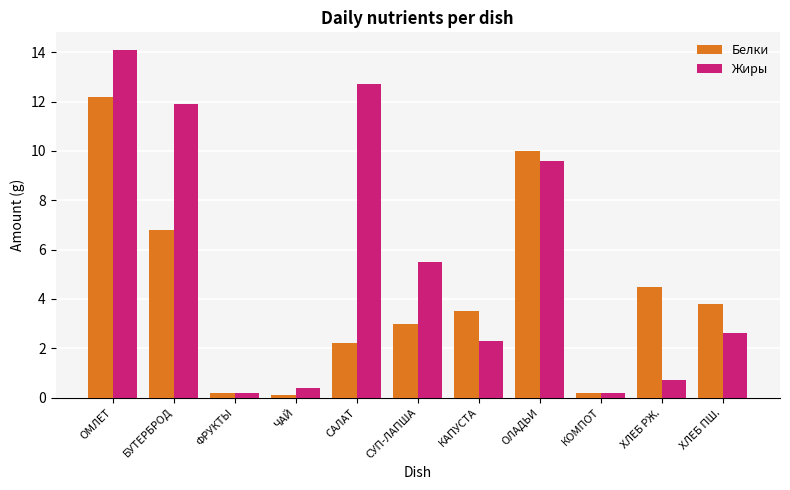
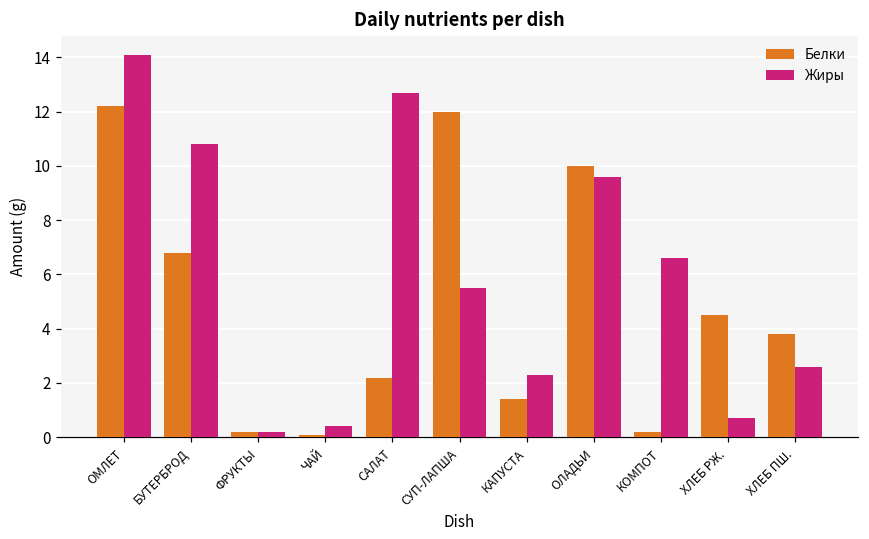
  {
    "Белки": {
      "ОМЛЕТ": 12.2,
      "БУТЕРБРОД": 6.8,
      "ФРУКТЫ": 0.2,
      "САЛАТ": 2.2,
-     "СУП-ЛАПША": 3,
-     "КАПУСТА": 3.5,
+     "СУП-ЛАПША": 12,
+     "КАПУСТА": 1.4,
      "ОЛАДЬИ": 10.0,
      "КОМПОТ": 0.2,
      "ХЛЕБ РЖ.": 4.5,
      "ХЛЕБ ПШ.": 3.8
    },
    "Жиры": {
      "ОМЛЕТ": 14.1,
-     "БУТЕРБРОД": 11.9,
+     "БУТЕРБРОД": 10.8,
      "ФРУКТЫ": 0.2,
      "ЧАЙ": 0.4,
      "САЛАТ": 12.7,
      "СУП-ЛАПША": 5.5,
      "КАПУСТА": 2.3,
      "ОЛАДЬИ": 9.6,
-     "КОМПОТ": 0.2,
+     "КОМПОТ": 6.6,
      "ХЛЕБ РЖ.": 0.7,
      "ХЛЕБ ПШ.": 2.6
    }
  }
